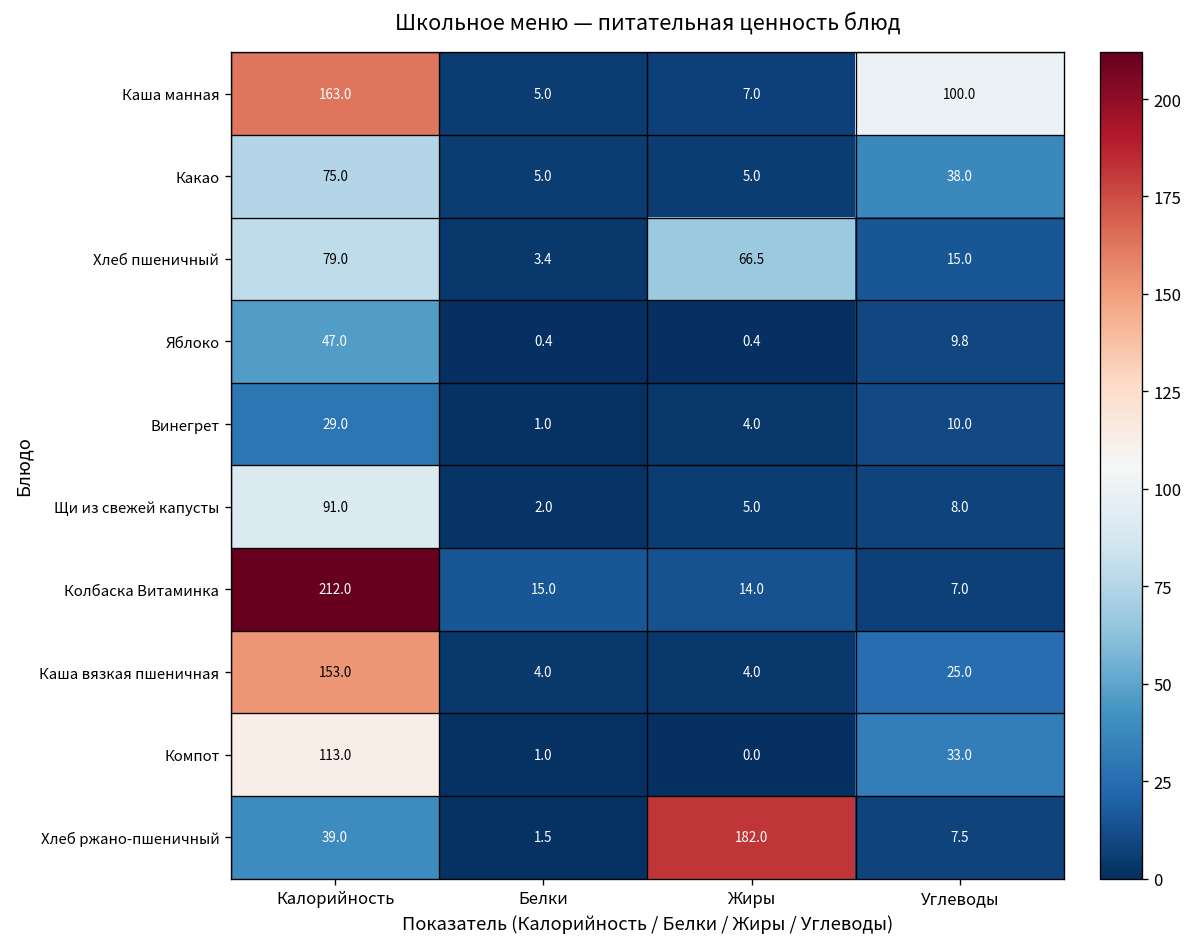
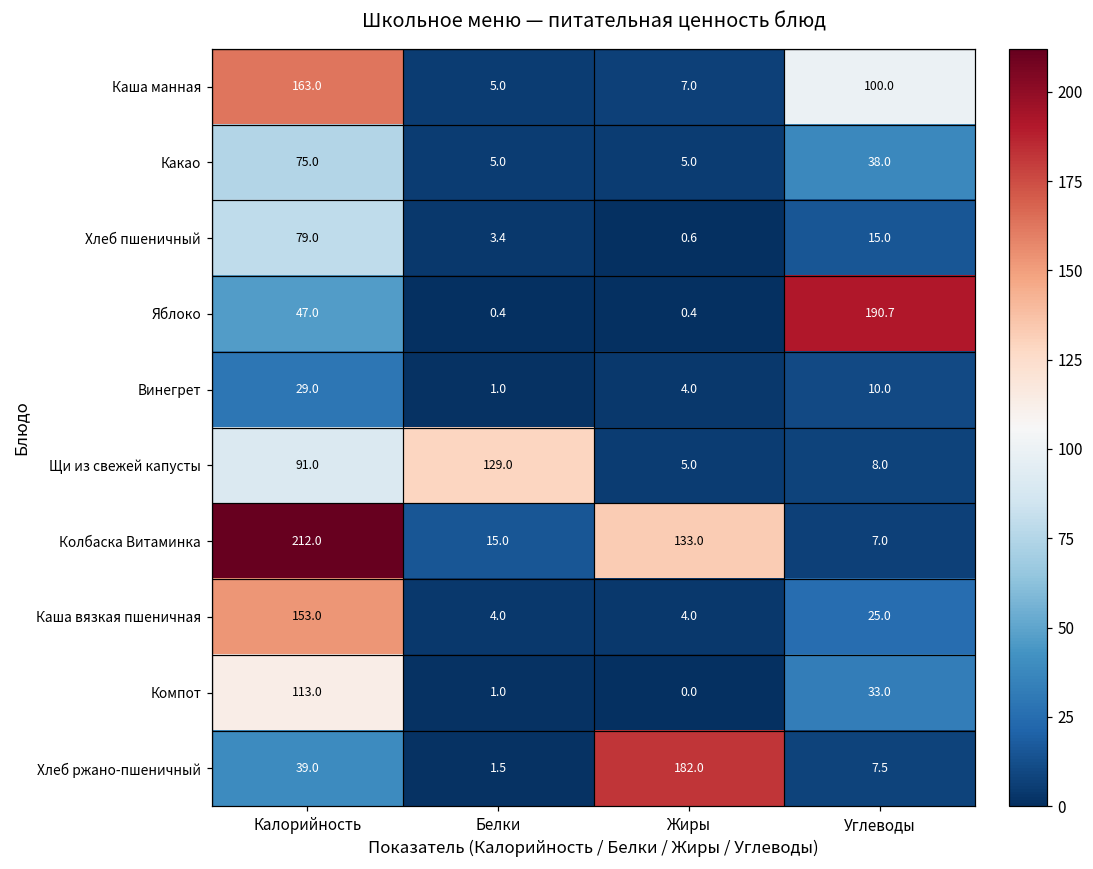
  {
    "Каша манная": {
      "Калорийность": 163.0,
      "Белки": 5.0,
      "Жиры": 7.0,
      "Углеводы": 100.0
    },
    "Какао": {
      "Калорийность": 75.0,
      "Белки": 5.0,
      "Жиры": 5.0,
      "Углеводы": 38.0
    },
    "Хлеб пшеничный": {
      "Калорийность": 79.0,
      "Белки": 3.4,
-     "Жиры": 66.5,
+     "Жиры": 0.6,
      "Углеводы": 15.0
    },
    "Яблоко": {
      "Калорийность": 47.0,
      "Белки": 0.4,
      "Жиры": 0.4,
-     "Углеводы": 9.8
+     "Углеводы": 190.7
    },
    "Винегрет": {
      "Калорийность": 29.0,
      "Белки": 1.0,
      "Жиры": 4.0,
      "Углеводы": 10.0
    },
    "Щи из свежей капусты": {
      "Калорийность": 91.0,
-     "Белки": 2.0,
+     "Белки": 129.0,
      "Жиры": 5.0,
      "Углеводы": 8.0
    },
    "Колбаска Витаминка": {
      "Калорийность": 212.0,
      "Белки": 15.0,
-     "Жиры": 14.0,
+     "Жиры": 133.0,
      "Углеводы": 7.0
    },
    "Каша вязкая пшеничная": {
      "Калорийность": 153.0,
      "Белки": 4.0,
      "Жиры": 4.0,
      "Углеводы": 25.0
    },
    "Компот": {
      "Калорийность": 113.0,
      "Белки": 1.0,
      "Жиры": 0.0,
      "Углеводы": 33.0
    },
    "Хлеб ржано-пшеничный": {
      "Калорийность": 39.0,
      "Белки": 1.5,
      "Жиры": 182.0,
      "Углеводы": 7.5
    }
  }
